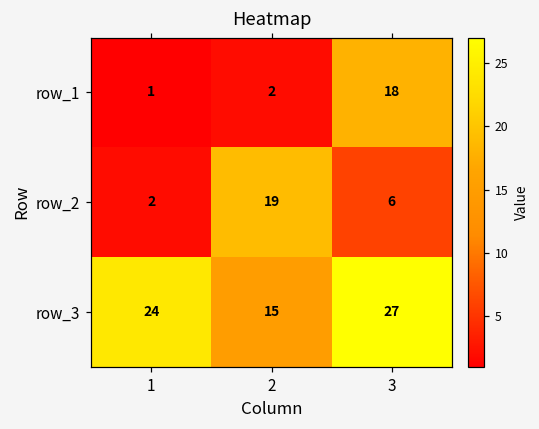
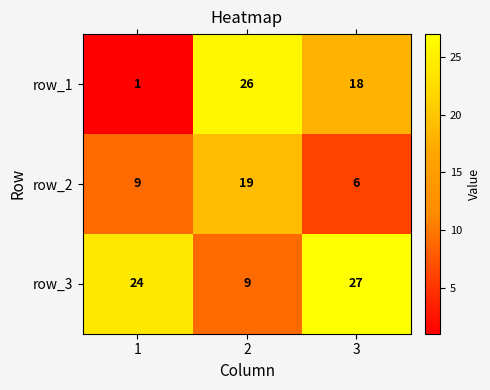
  {
    "row_1": {
      "1": 1,
-     "2": 2,
+     "2": 26,
      "3": 18
    },
    "row_2": {
-     "1": 2,
+     "1": 9,
      "2": 19,
      "3": 6
    },
    "row_3": {
      "1": 24,
-     "2": 15,
+     "2": 9,
      "3": 27
    }
  }
